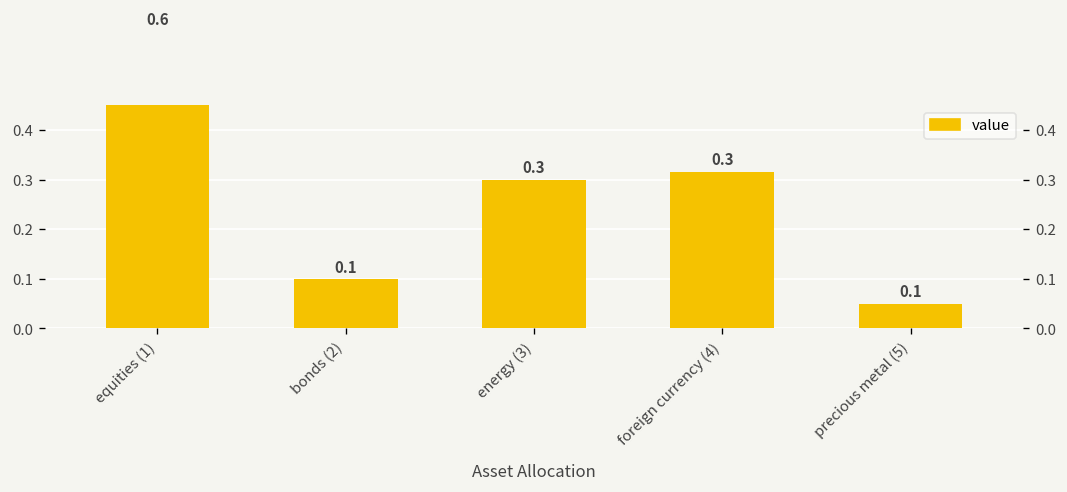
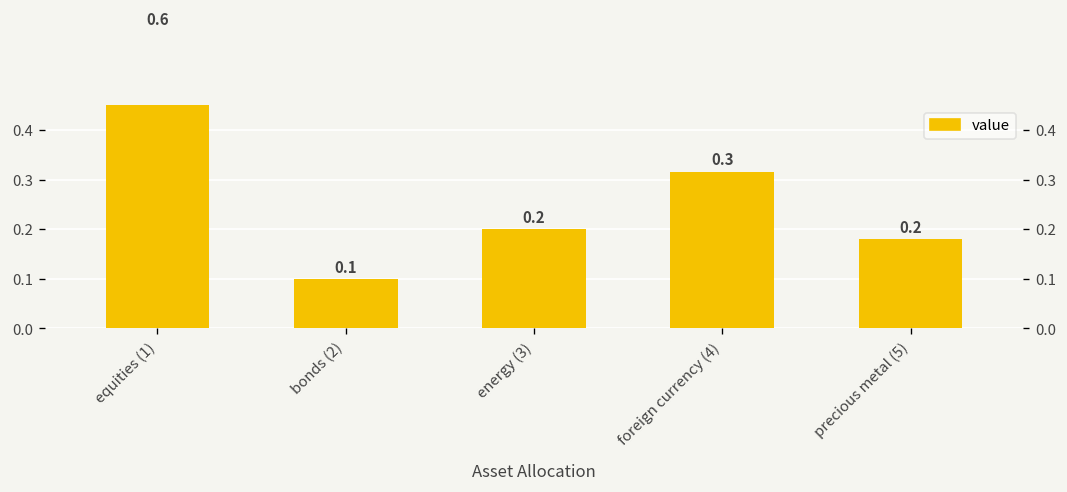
  {
    "bonds (2)": 0.1,
-   "energy (3)": 0.3,
+   "energy (3)": 0.2,
    "foreign currency (4)": 0.3,
-   "precious metal (5)": 0.1
+   "precious metal (5)": 0.2
  }
